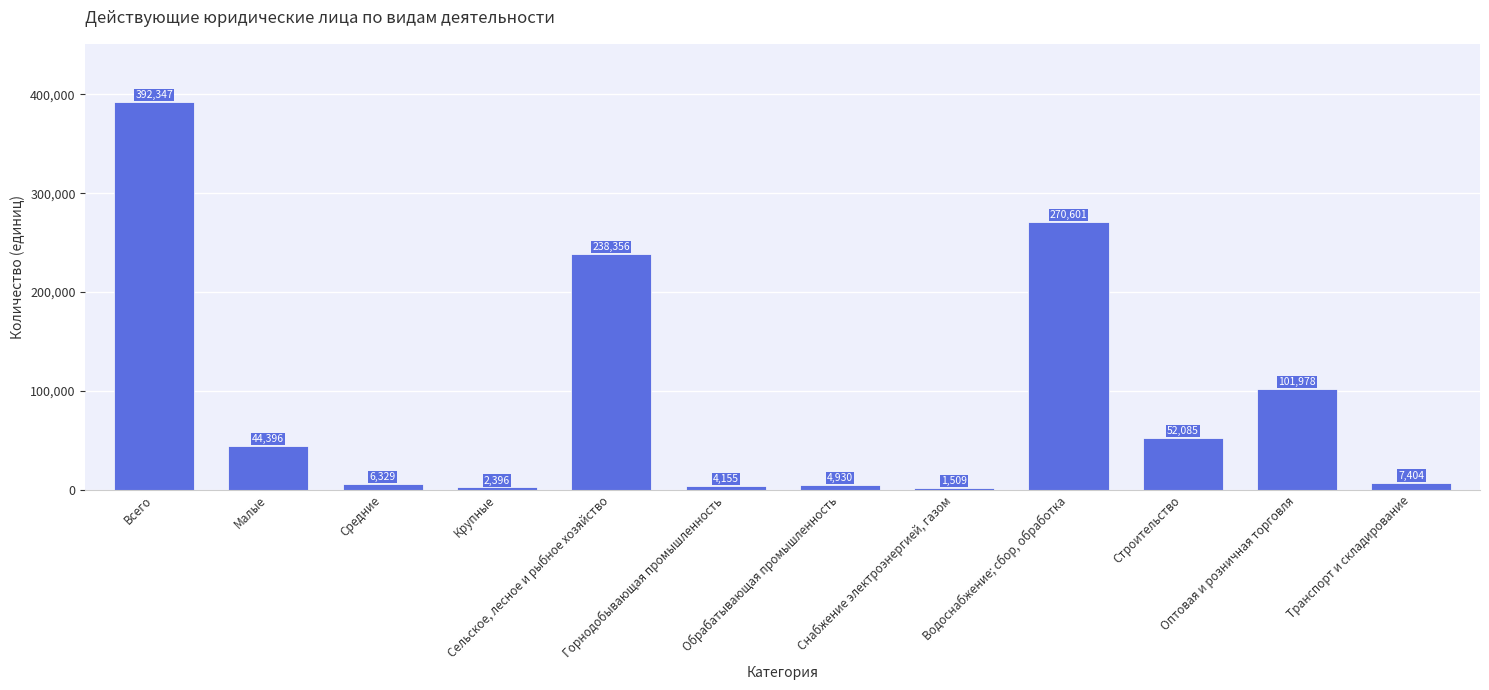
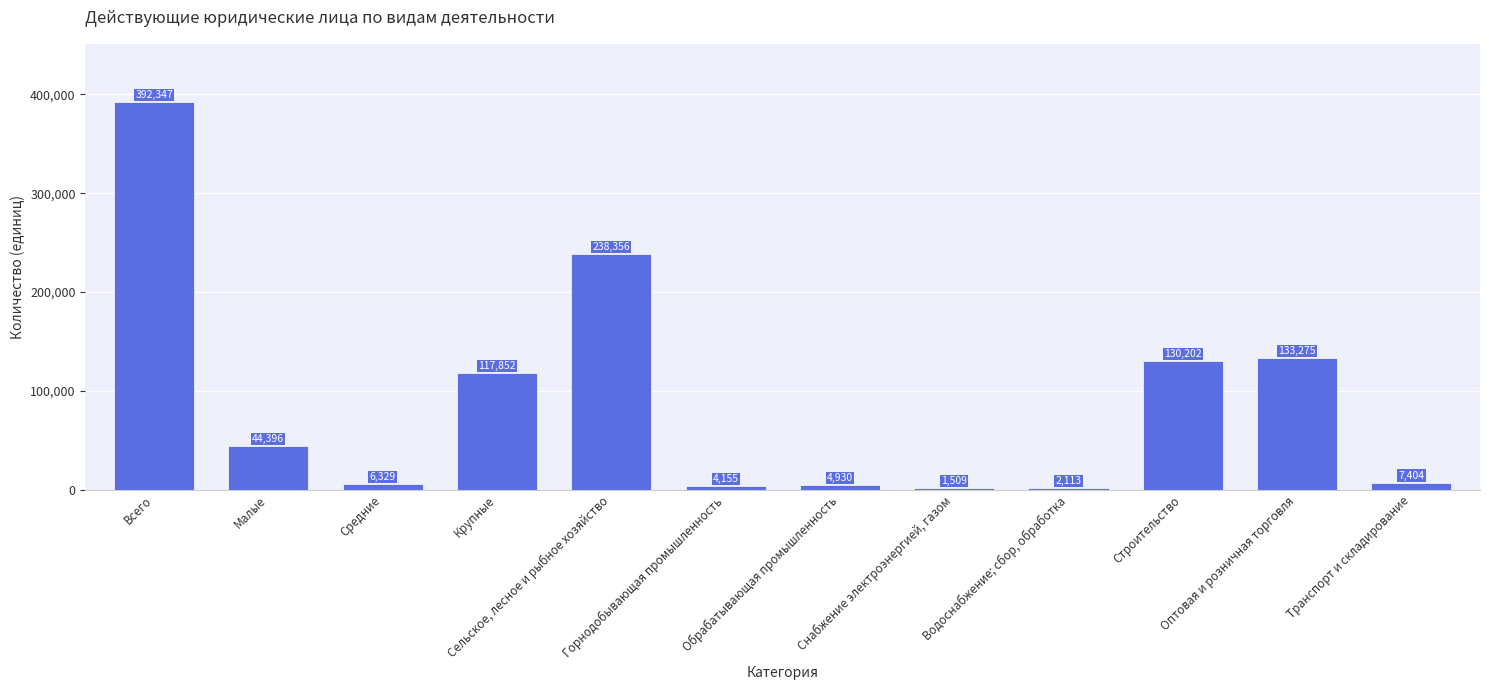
  {
-   "Крупные": "2,396",
-   "Водоснабжение; сбор, обработка": "270,601",
-   "Строительство": "52,085",
-   "Оптовая и розничная торговля": "101,978"
+   "Крупные": "117,852",
+   "Водоснабжение; сбор, обработка": "2,113",
+   "Строительство": "130,202",
+   "Оптовая и розничная торговля": "133,275"
  }
